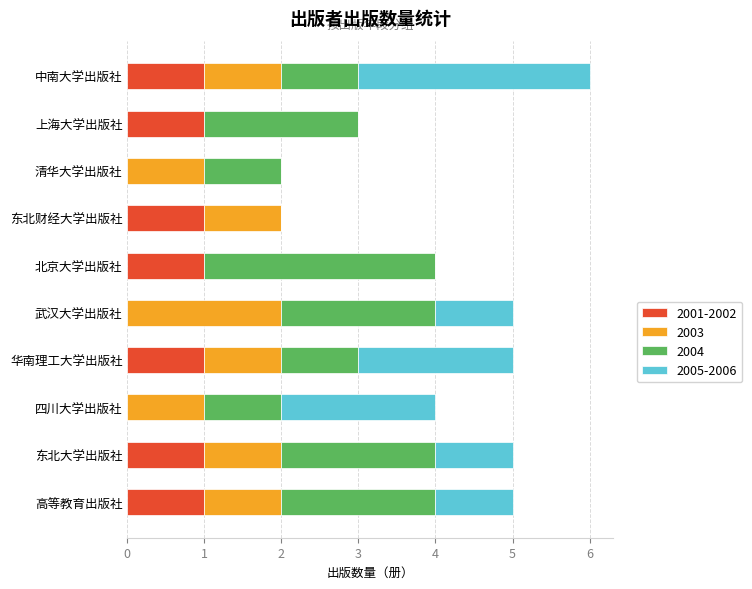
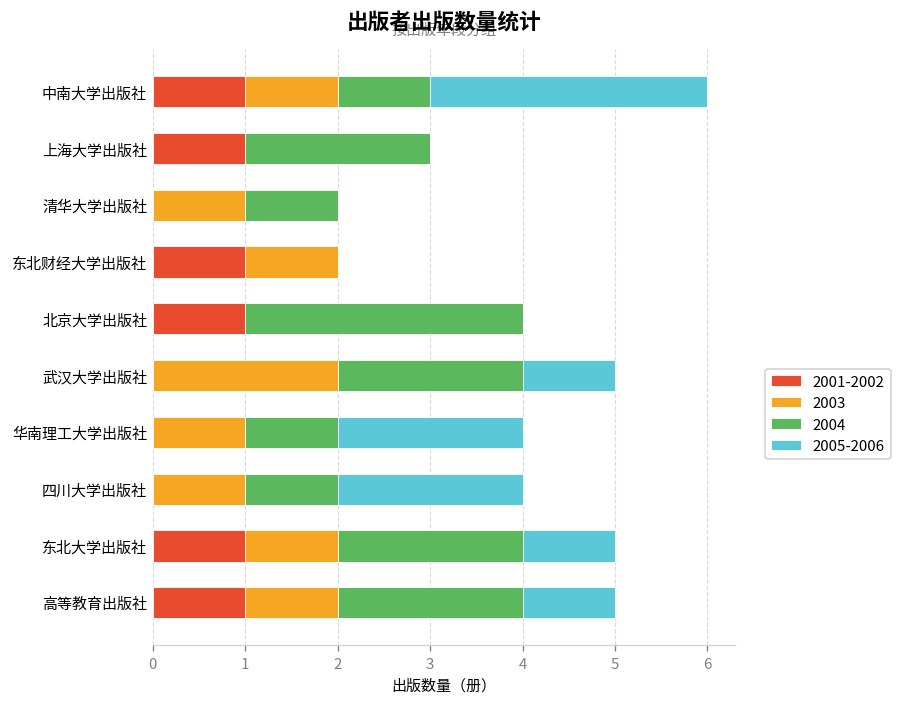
  {
    "2001-2002": {
      "中南大学出版社": 1,
      "上海大学出版社": 1,
      "清华大学出版社": 0,
      "东北财经大学出版社": 1,
      "北京大学出版社": 1,
      "武汉大学出版社": 0,
-     "华南理工大学出版社": 1,
+     "华南理工大学出版社": 0,
      "四川大学出版社": 0,
      "东北大学出版社": 1,
      "高等教育出版社": 1
    },
    "2004": {
      "中南大学出版社": 1,
      "上海大学出版社": 2,
      "清华大学出版社": 1,
      "东北财经大学出版社": 0,
      "北京大学出版社": 3,
      "武汉大学出版社": 2,
      "华南理工大学出版社": 1,
      "四川大学出版社": 1,
      "东北大学出版社": 2,
      "高等教育出版社": 2
    },
    "2005-2006": {
      "中南大学出版社": 3,
      "上海大学出版社": 0,
      "清华大学出版社": 0,
      "东北财经大学出版社": 0,
      "北京大学出版社": 0,
      "武汉大学出版社": 1,
      "华南理工大学出版社": 2,
      "四川大学出版社": 2,
      "东北大学出版社": 1,
      "高等教育出版社": 1
    }
  }
